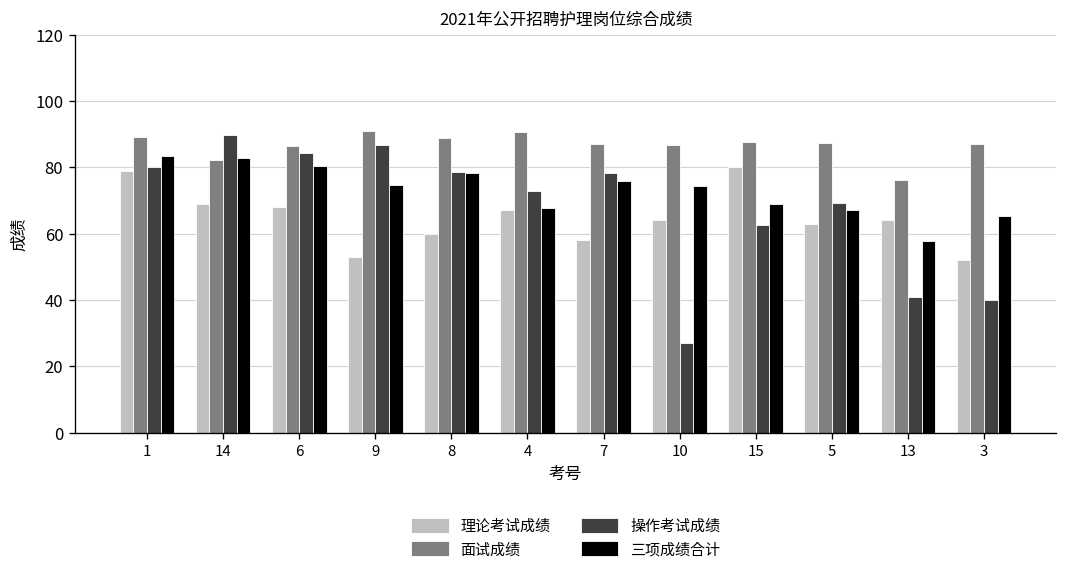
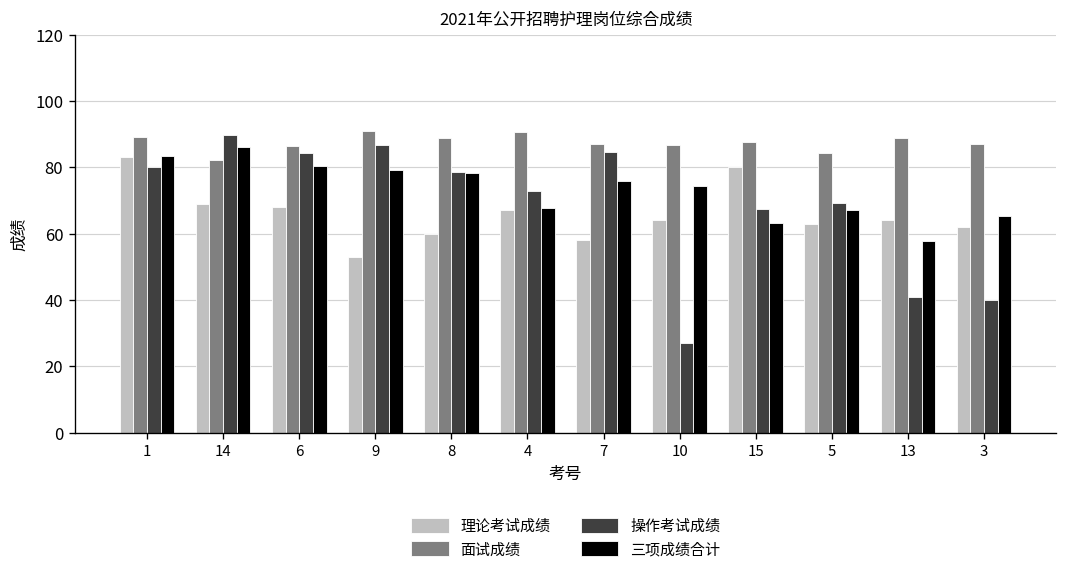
  {
    "理论考试成绩": {
-     "1": 79,
+     "1": 83,
      "14": 69,
      "6": 68,
      "9": 53,
      "8": 60,
      "4": 67,
      "7": 58,
      "10": 64,
      "15": 80,
      "5": 63,
      "13": 64,
-     "3": 52
+     "3": 62
    },
    "面试成绩": {
      "1": 89,
      "14": 82,
      "6": 87,
      "9": 91,
      "8": 89,
      "4": 91,
      "7": 87,
      "10": 87,
      "15": 88,
-     "5": 87,
-     "13": 76,
+     "5": 84,
+     "13": 89,
      "3": 87
    },
    "操作考试成绩": {
      "1": 80,
      "14": 90,
      "6": 84,
      "9": 87,
      "8": 79,
      "4": 73,
-     "7": 78,
+     "7": 85,
      "10": 27,
-     "15": 63,
+     "15": 68,
      "5": 69,
      "13": 41,
      "3": 40
    },
    "三项成绩合计": {
      "1": 83,
-     "14": 83,
+     "14": 86,
      "6": 80,
-     "9": 75,
+     "9": 79,
      "8": 78,
      "4": 68,
      "7": 76,
      "10": 74,
-     "15": 69,
+     "15": 63,
      "5": 67,
      "13": 58,
      "3": 65
    }
  }
